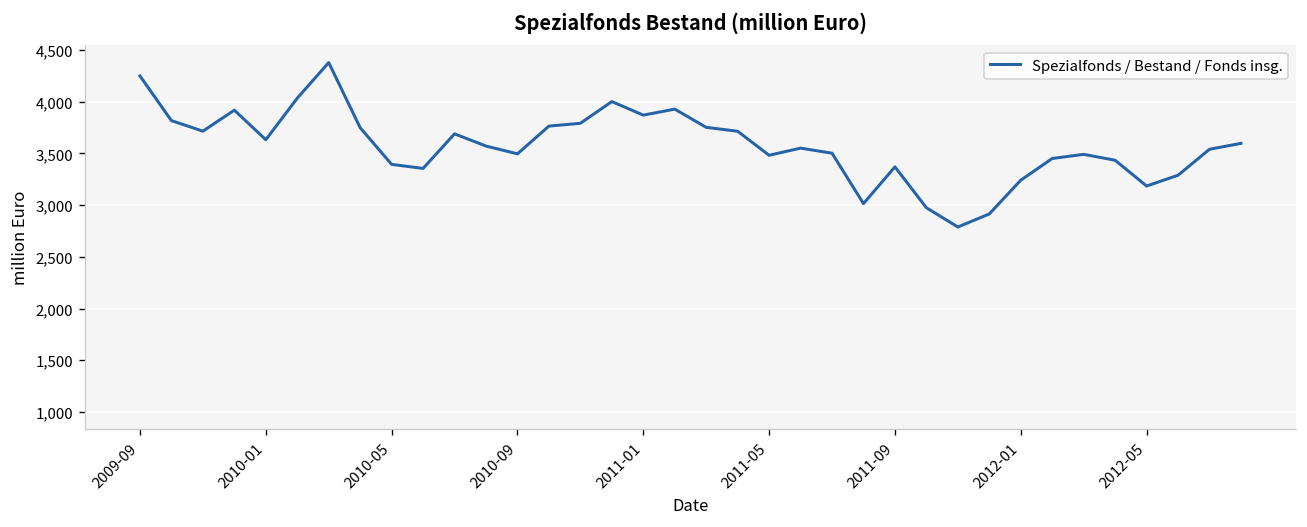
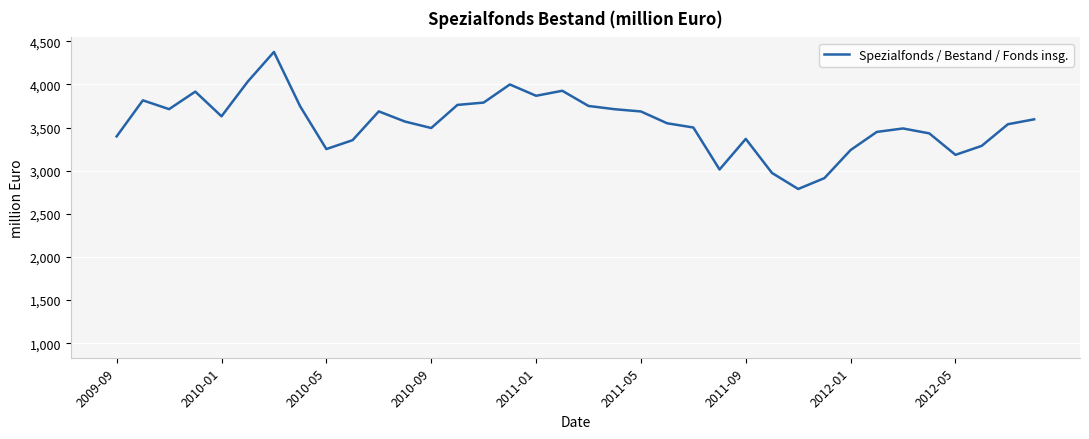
  {
-   "2009-09": "4,200",
+   "2009-09": "3,400",
    "2010-01": "3,600",
-   "2010-05": "3,400",
+   "2010-05": "3,300",
    "2010-09": "3,500",
    "2011-01": "3,900",
-   "2011-05": "3,500",
+   "2011-05": "3,700",
    "2011-09": "3,400",
    "2012-01": "3,200",
    "2012-05": "3,200"
  }
